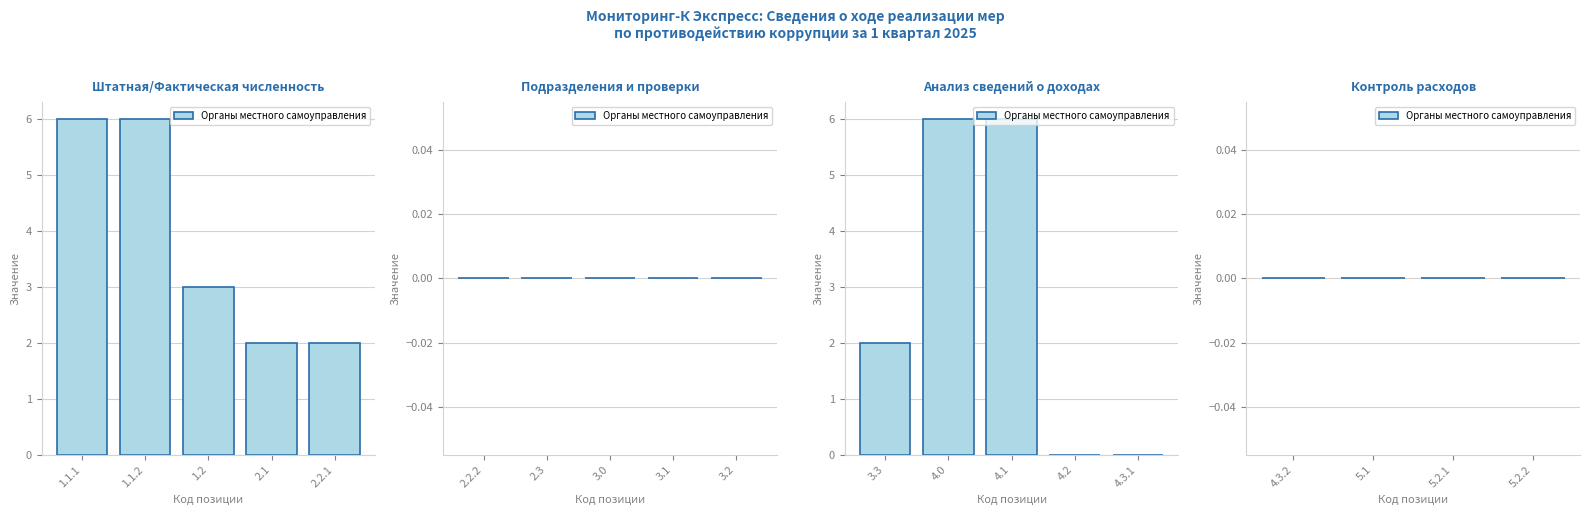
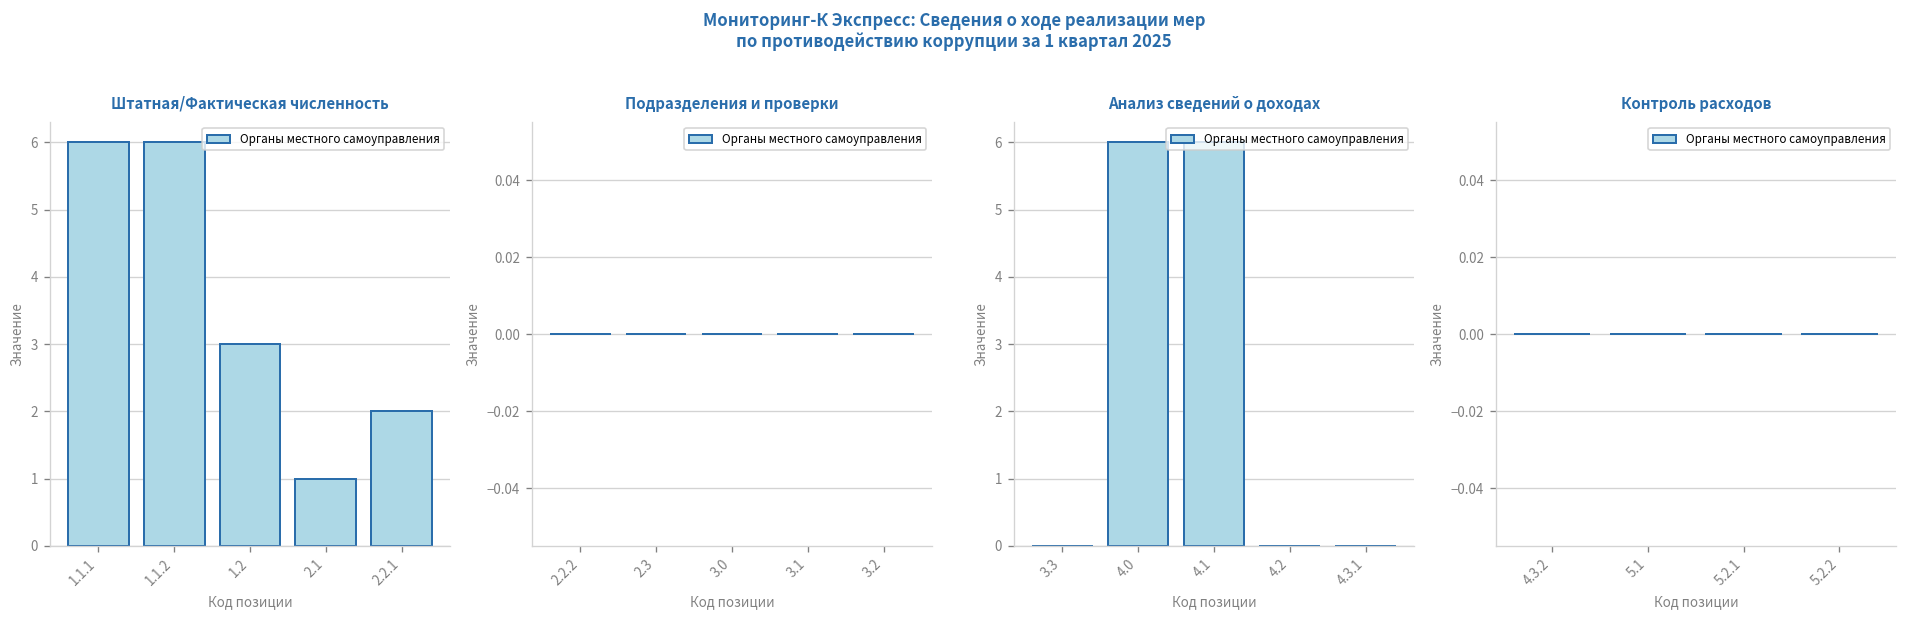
  {
    "Штатная/Фактическая численность": {
      "1.1.1": 6,
      "1.1.2": 6,
      "1.2": 3,
-     "2.1": 2,
+     "2.1": 1,
      "2.2.1": 2
    },
    "Подразделения и проверки": {
      "2.2.2": 0.000,
      "2.3": 0.000,
      "3.0": 0.000,
      "3.1": 0.000,
      "3.2": 0.000
    },
    "Анализ сведений о доходах": {
-     "3.3": 2,
+     "3.3": 0,
      "4.0": 6,
      "4.2": 0,
      "4.3.1": 0
    },
    "Контроль расходов": {
      "4.3.2": 0.000,
      "5.1": 0.000,
      "5.2.1": 0.000,
      "5.2.2": 0.000
    }
  }
